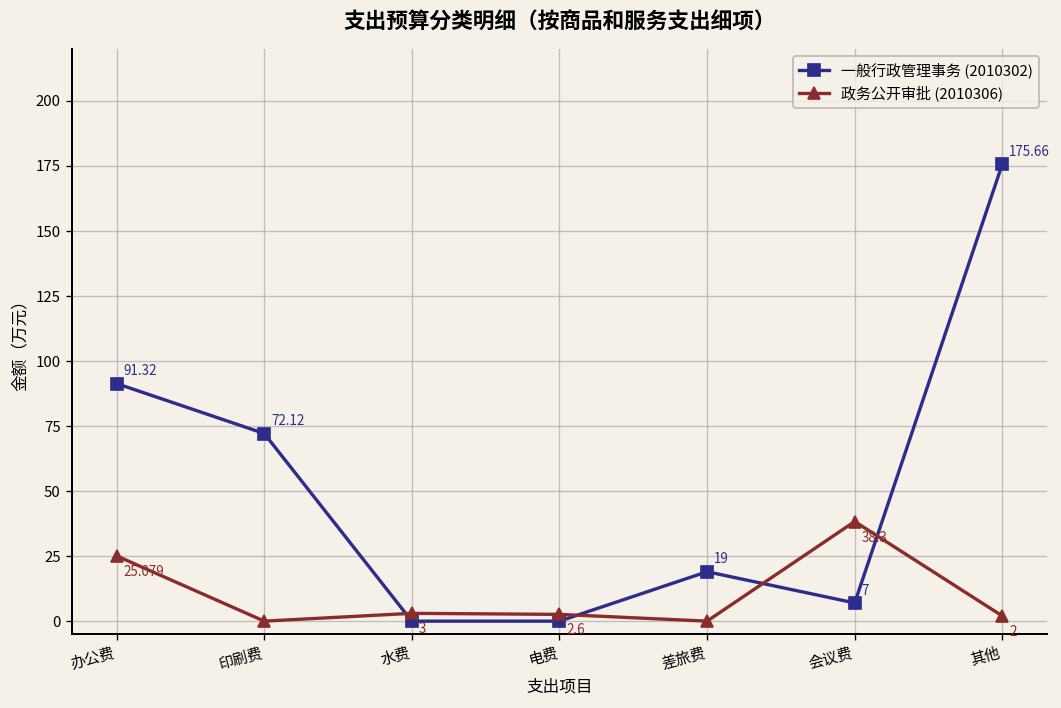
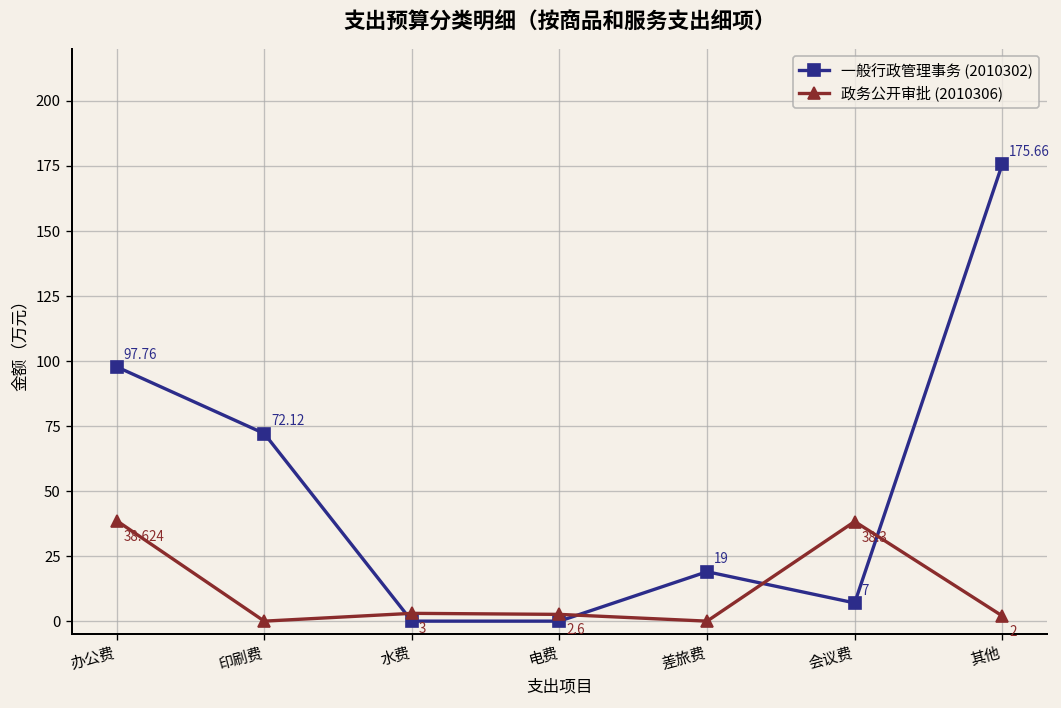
  {
    "一般行政管理事务 (2010302)": {
-     "办公费": 91.32,
+     "办公费": 97.76,
      "印刷费": 72.12,
      "差旅费": 19,
      "会议费": 7,
      "其他": 175.66
    },
    "政务公开审批 (2010306)": {
-     "办公费": 25.079,
+     "办公费": 38.624,
      "水费": 3,
      "电费": 2.6,
      "会议费": 38.3,
      "其他": 2
    }
  }
